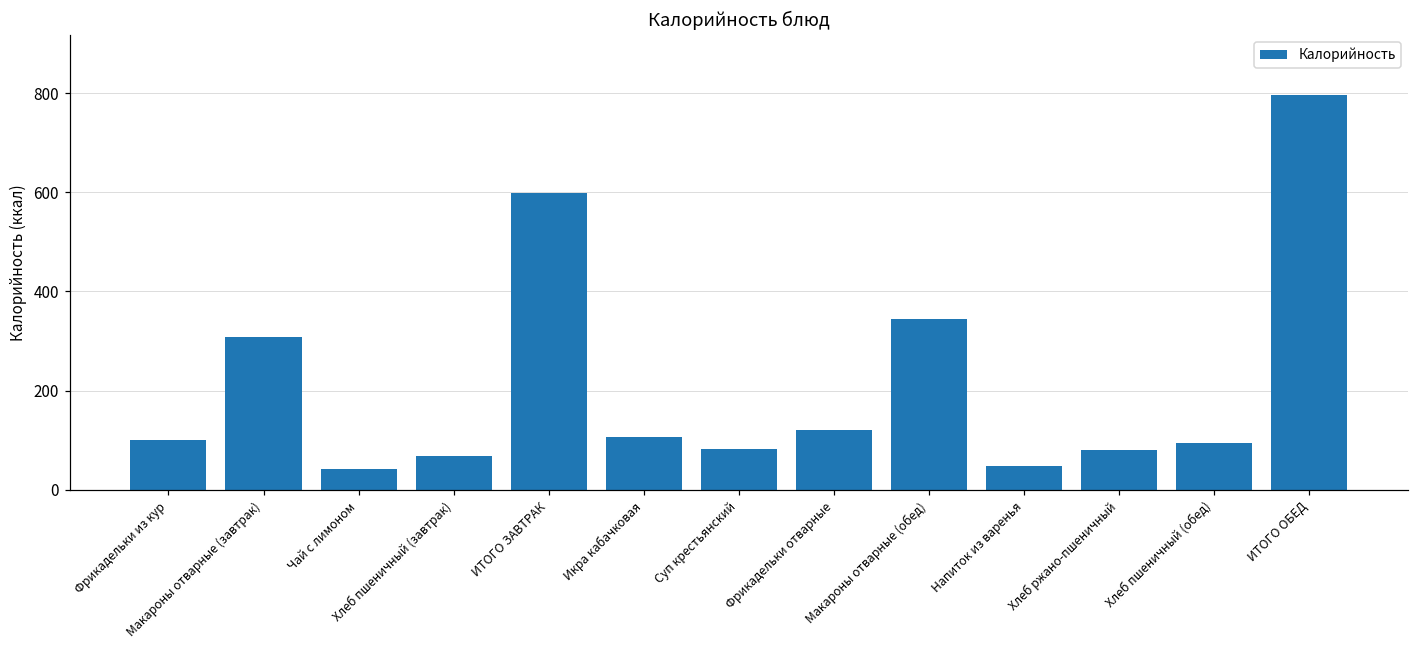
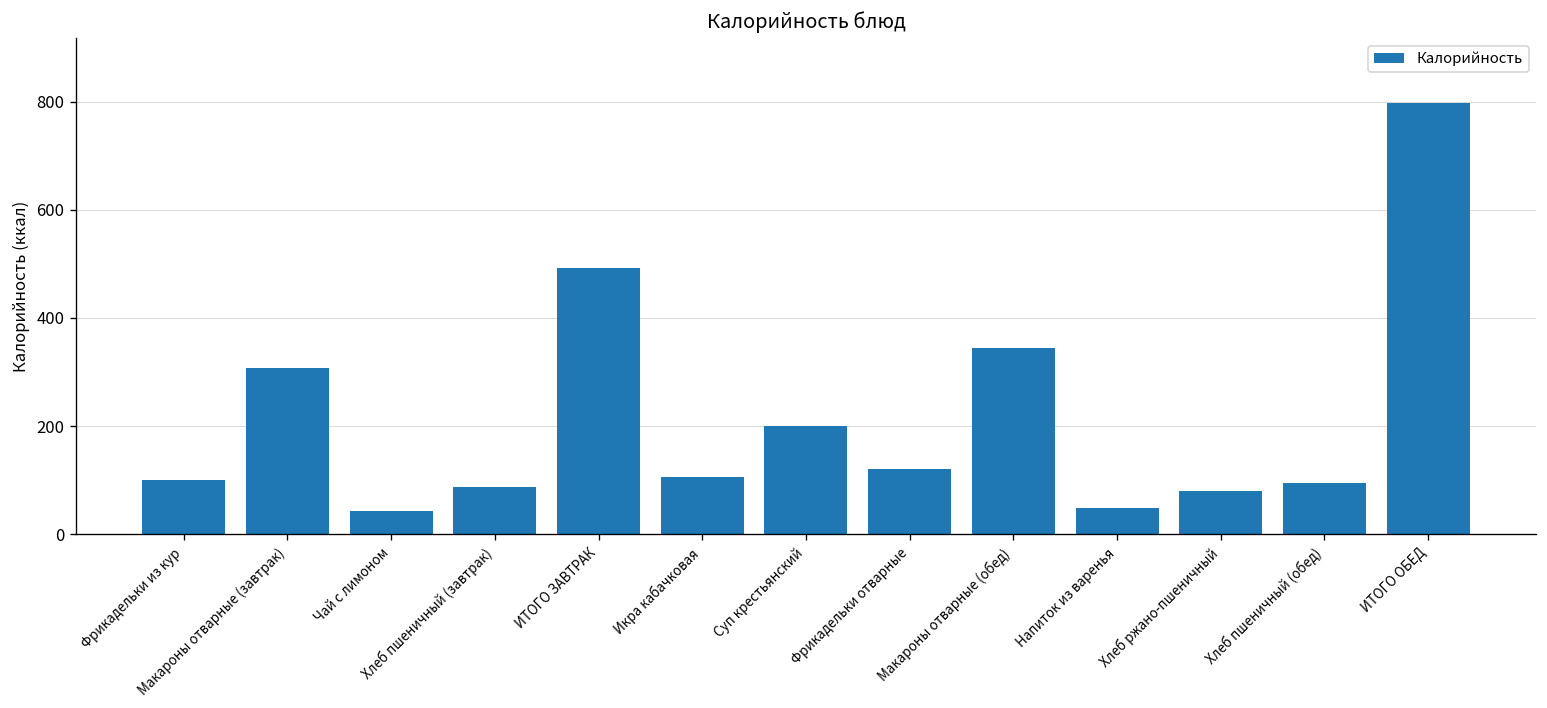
  {
    "Фрикадельки из кур": 100,
    "Макароны отварные (завтрак)": 310,
    "Чай с лимоном": 40,
-   "Хлеб пшеничный (завтрак)": 70,
-   "ИТОГО ЗАВТРАК": 600,
+   "Хлеб пшеничный (завтрак)": 90,
+   "ИТОГО ЗАВТРАК": 490,
    "Икра кабачковая": 110,
-   "Суп крестьянский": 80,
+   "Суп крестьянский": 200,
    "Фрикадельки отварные": 120,
    "Макароны отварные (обед)": 340,
    "Напиток из варенья": 50,
    "Хлеб ржано-пшеничный": 80,
    "Хлеб пшеничный (обед)": 100,
    "ИТОГО ОБЕД": 800
  }
